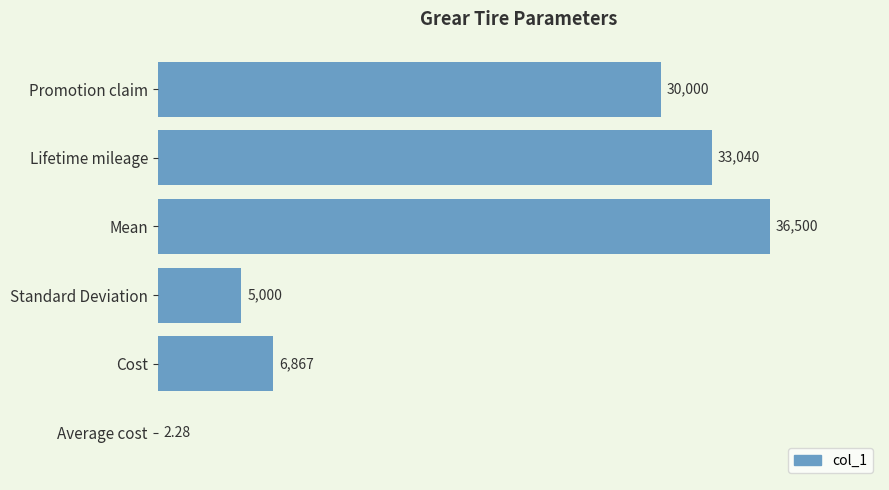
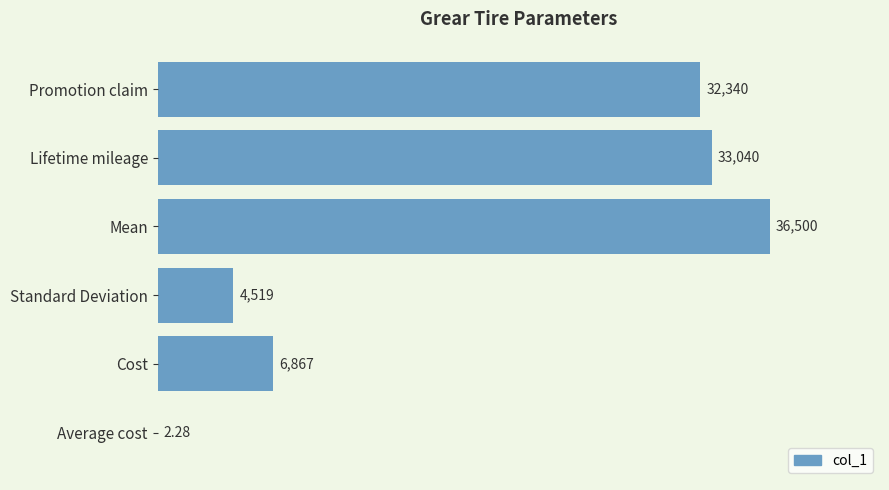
  {
-   "Promotion claim": "30,000",
+   "Promotion claim": "32,340",
    "Lifetime mileage": "33,040",
    "Mean": "36,500",
-   "Standard Deviation": "5,000",
+   "Standard Deviation": "4,519",
    "Cost": "6,867",
    "Average cost": "2.28"
  }
